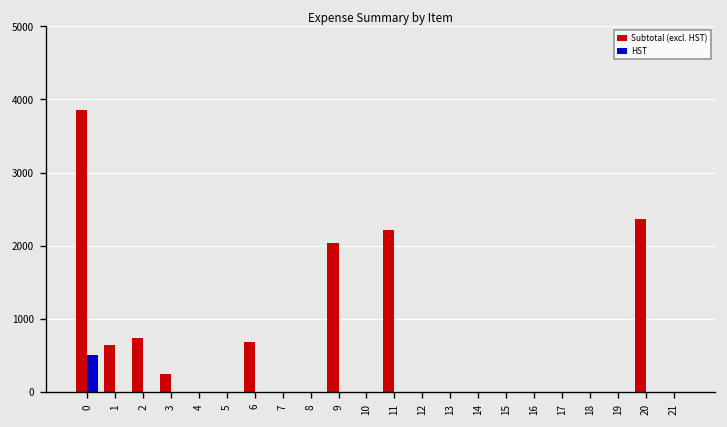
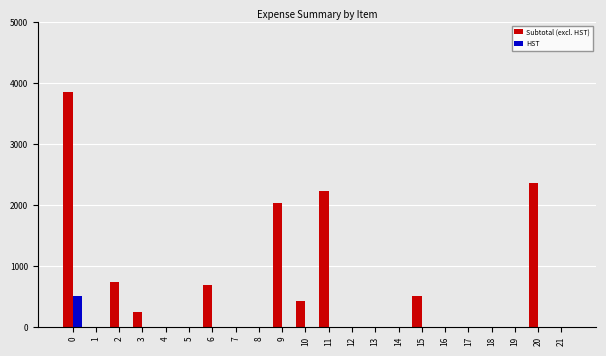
  {
    "Subtotal (excl. HST)": {
      "0": 3900,
-     "1": 600,
+     "1": 0,
      "2": 700,
      "3": 200,
      "4": 0,
      "5": 0,
      "6": 700,
      "7": 0,
      "8": 0,
      "9": 2000,
-     "10": 0,
+     "10": 400,
      "11": 2200,
      "12": 0,
      "13": 0,
      "14": 0,
-     "15": 0,
+     "15": 500,
      "16": 0,
      "17": 0,
      "18": 0,
      "19": 0,
      "20": 2400,
      "21": 0
    },
    "HST": {
      "0": 500,
      "1": 0,
      "2": 0,
      "3": 0,
      "4": 0,
      "5": 0,
      "6": 0,
      "7": 0,
      "8": 0,
      "9": 0,
      "10": 0,
      "11": 0,
      "12": 0,
      "13": 0,
      "14": 0,
      "15": 0,
      "16": 0,
      "17": 0,
      "18": 0,
      "19": 0,
      "20": 0,
      "21": 0
    }
  }
